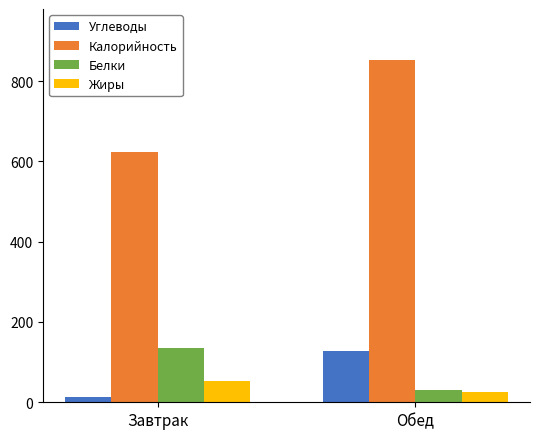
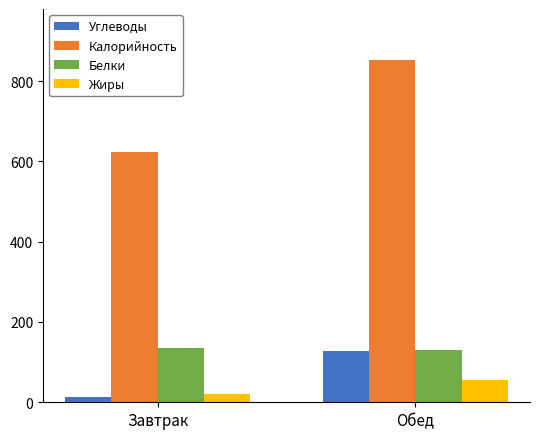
  {
    "Углеводы": {
      "Завтрак": 10,
      "Обед": 130
    },
    "Калорийность": {
      "Завтрак": 620,
      "Обед": 850
    },
    "Белки": {
      "Завтрак": 130,
-     "Обед": 30
+     "Обед": 130
    },
    "Жиры": {
-     "Завтрак": 50,
-     "Обед": 20
+     "Завтрак": 20,
+     "Обед": 60
    }
  }
